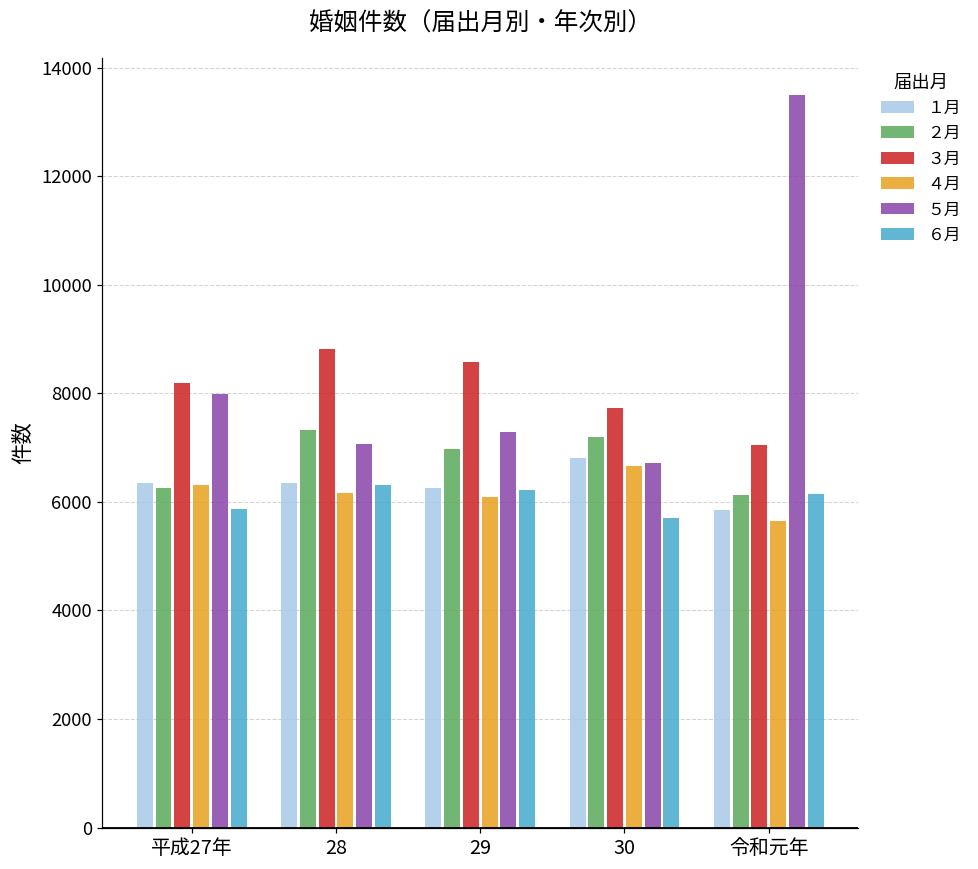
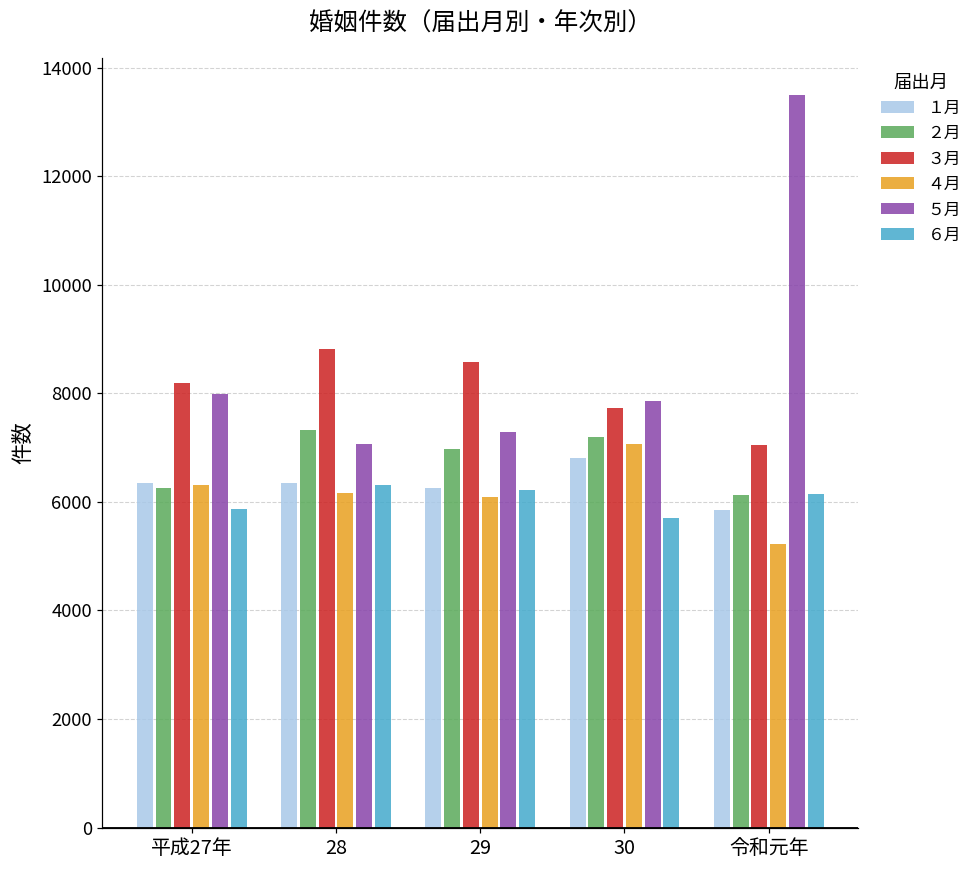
  {
    "１月": {
      "平成27年": 6400,
      "28": 6400,
      "29": 6300,
      "30": 6800,
      "令和元年": 5800
    },
    "２月": {
      "平成27年": 6300,
      "28": 7300,
      "29": 7000,
      "30": 7200,
      "令和元年": 6100
    },
    "３月": {
      "平成27年": 8200,
      "28": 8800,
      "29": 8600,
      "30": 7700,
      "令和元年": 7000
    },
    "４月": {
      "平成27年": 6300,
      "28": 6200,
      "29": 6100,
-     "30": 6700,
-     "令和元年": 5600
+     "30": 7100,
+     "令和元年": 5200
    },
    "５月": {
      "平成27年": 8000,
      "28": 7100,
      "29": 7300,
-     "30": 6700,
+     "30": 7900,
      "令和元年": 13500
    },
    "６月": {
      "平成27年": 5900,
      "28": 6300,
      "29": 6200,
      "30": 5700,
      "令和元年": 6200
    }
  }
